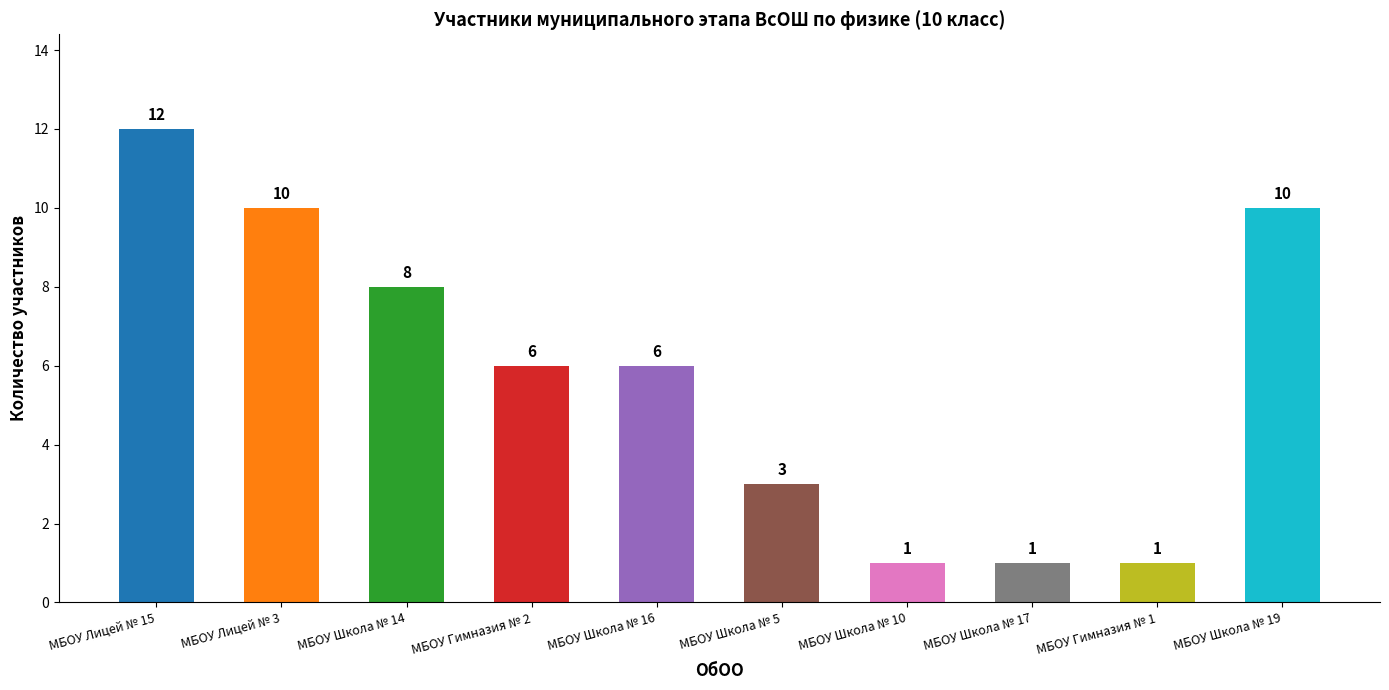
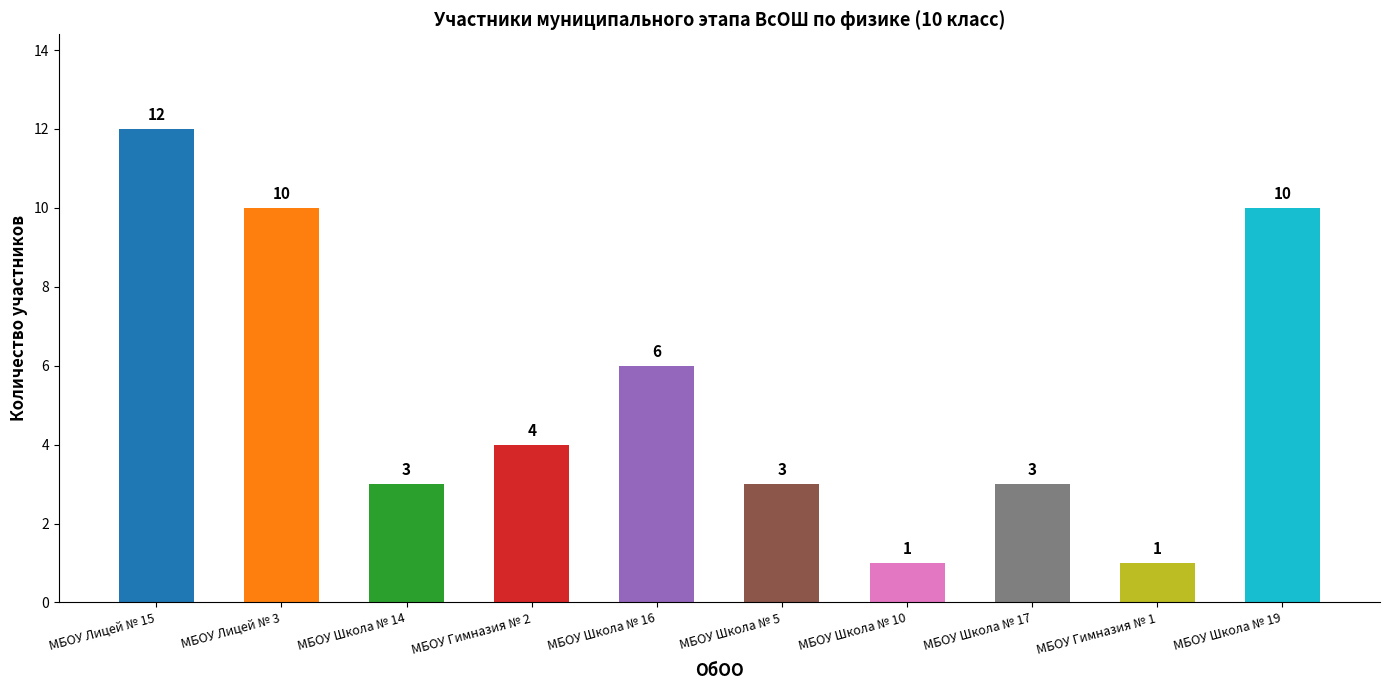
  {
    "МБОУ Лицей № 15": 12,
    "МБОУ Лицей № 3": 10,
-   "МБОУ Школа № 14": 8,
-   "МБОУ Гимназия № 2": 6,
+   "МБОУ Школа № 14": 3,
+   "МБОУ Гимназия № 2": 4,
    "МБОУ Школа № 16": 6,
    "МБОУ Школа № 5": 3,
    "МБОУ Школа № 10": 1,
-   "МБОУ Школа № 17": 1,
+   "МБОУ Школа № 17": 3,
    "МБОУ Гимназия № 1": 1,
    "МБОУ Школа № 19": 10
  }
